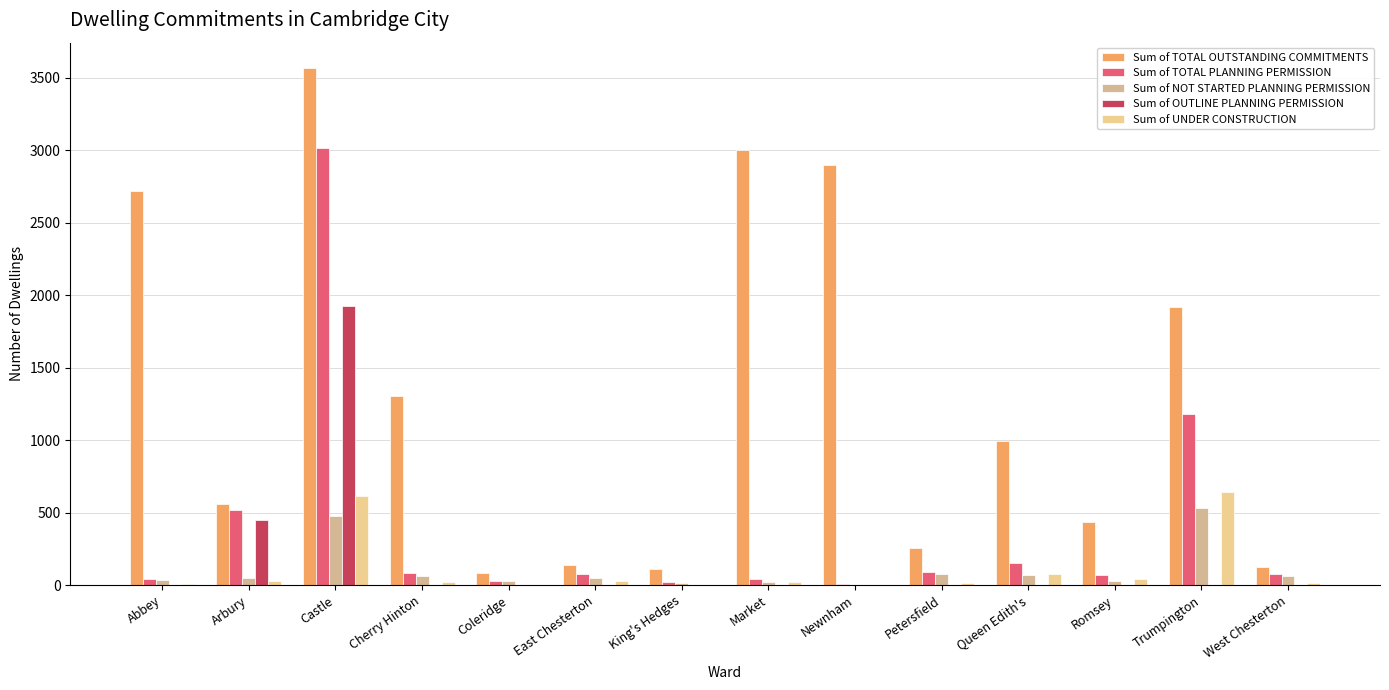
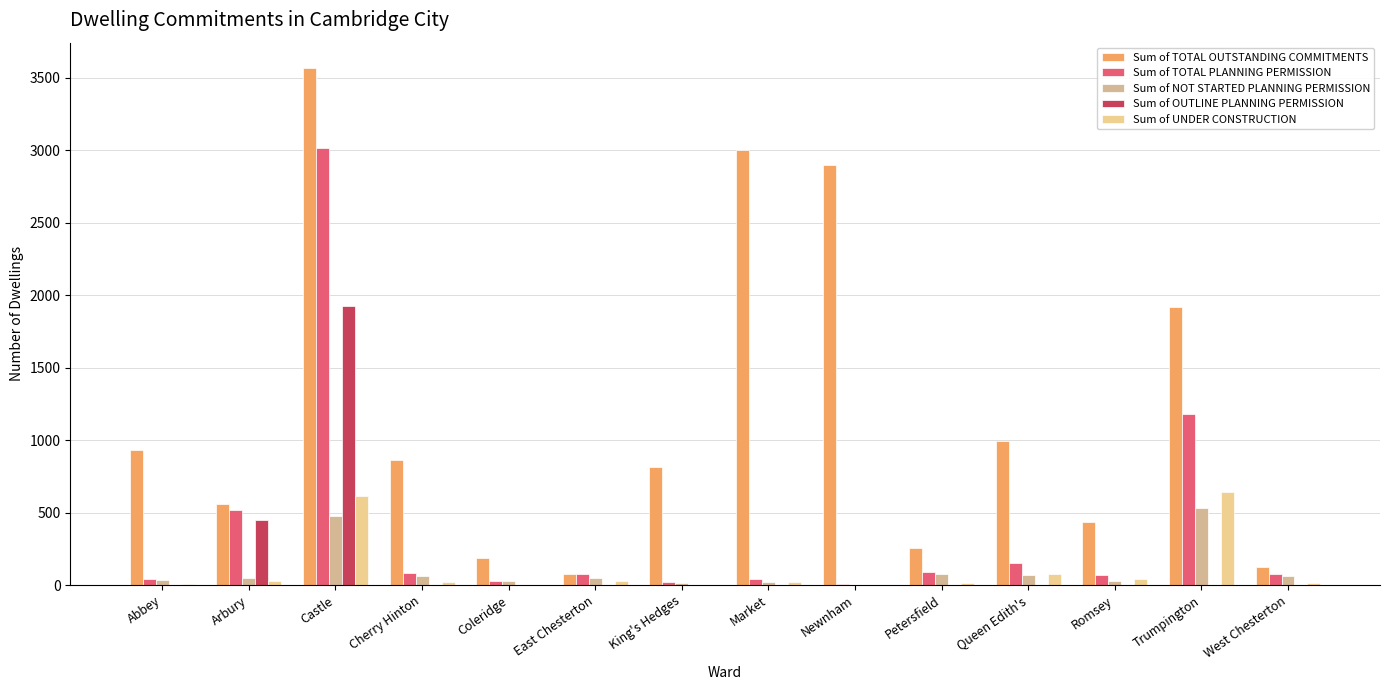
  {
    "Sum of TOTAL OUTSTANDING COMMITMENTS": {
-     "Abbey": 2720,
+     "Abbey": 930,
      "Arbury": 560,
      "Castle": 3570,
-     "Cherry Hinton": 1300,
-     "Coleridge": 80,
-     "East Chesterton": 140,
-     "King's Hedges": 110,
+     "Cherry Hinton": 870,
+     "Coleridge": 190,
+     "East Chesterton": 80,
+     "King's Hedges": 820,
      "Market": 3000,
      "Newnham": 2900,
      "Petersfield": 250,
      "Queen Edith's": 990,
      "Romsey": 430,
      "Trumpington": 1920,
      "West Chesterton": 120
    }
  }
